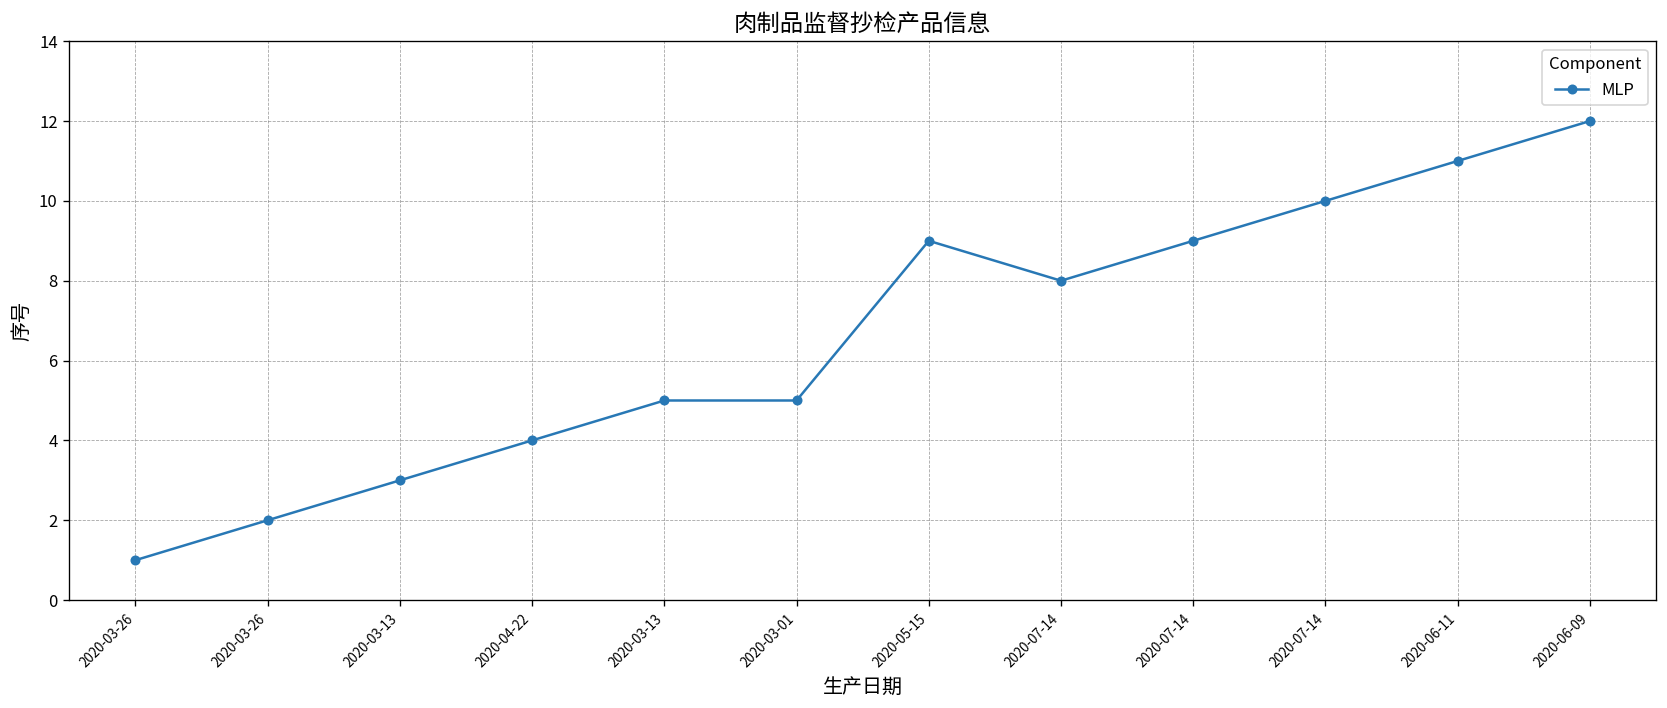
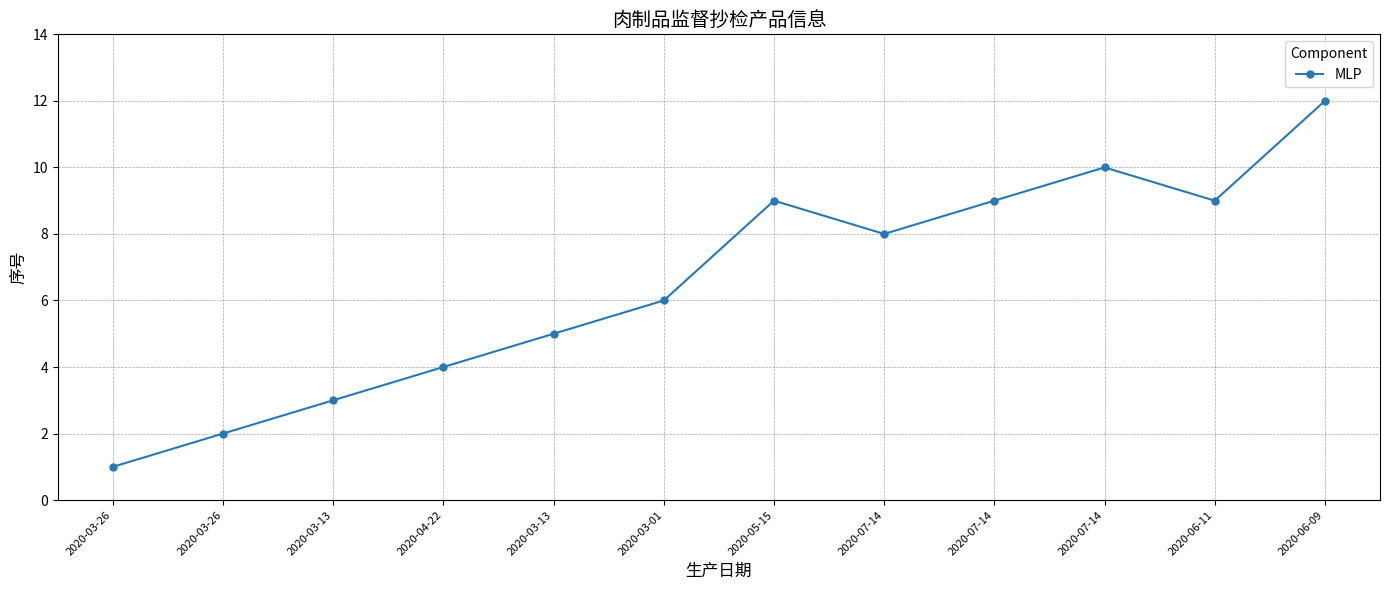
  {
    "2020-04-22": 4,
-   "2020-03-01": 5,
+   "2020-03-01": 6,
    "2020-05-15": 9,
-   "2020-06-11": 11,
+   "2020-06-11": 9,
    "2020-06-09": 12
  }
